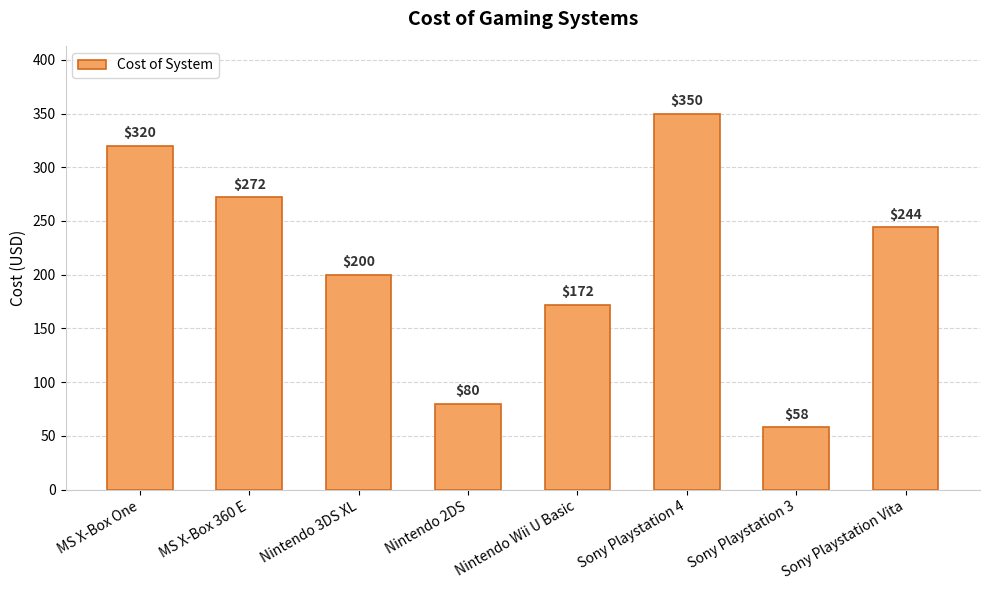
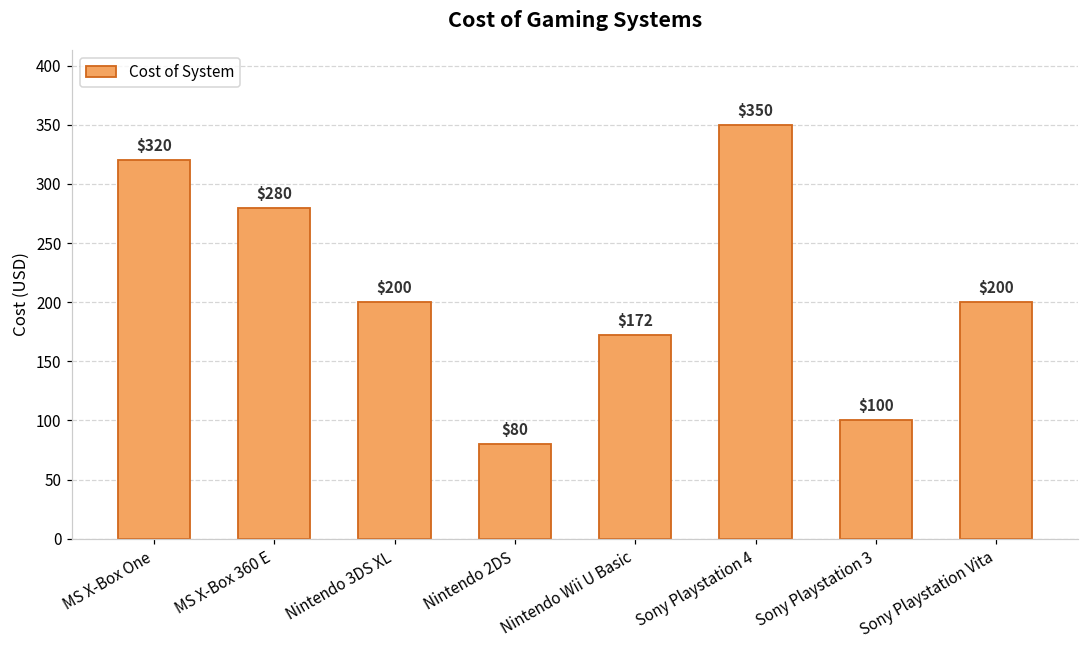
  {
    "MS X-Box One": "$320",
-   "MS X-Box 360 E": "$272",
+   "MS X-Box 360 E": "$280",
    "Nintendo 3DS XL": "$200",
    "Nintendo 2DS": "$80",
    "Nintendo Wii U Basic": "$172",
    "Sony Playstation 4": "$350",
-   "Sony Playstation 3": "$58",
-   "Sony Playstation Vita": "$244"
+   "Sony Playstation 3": "$100",
+   "Sony Playstation Vita": "$200"
  }
